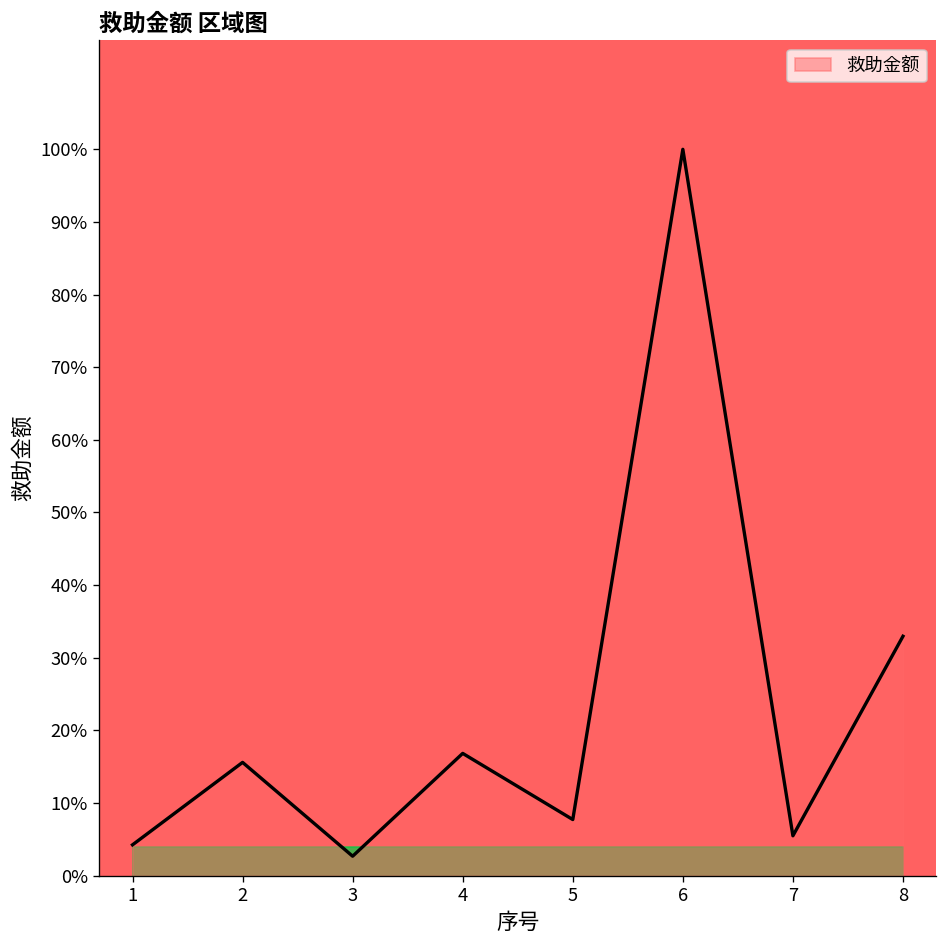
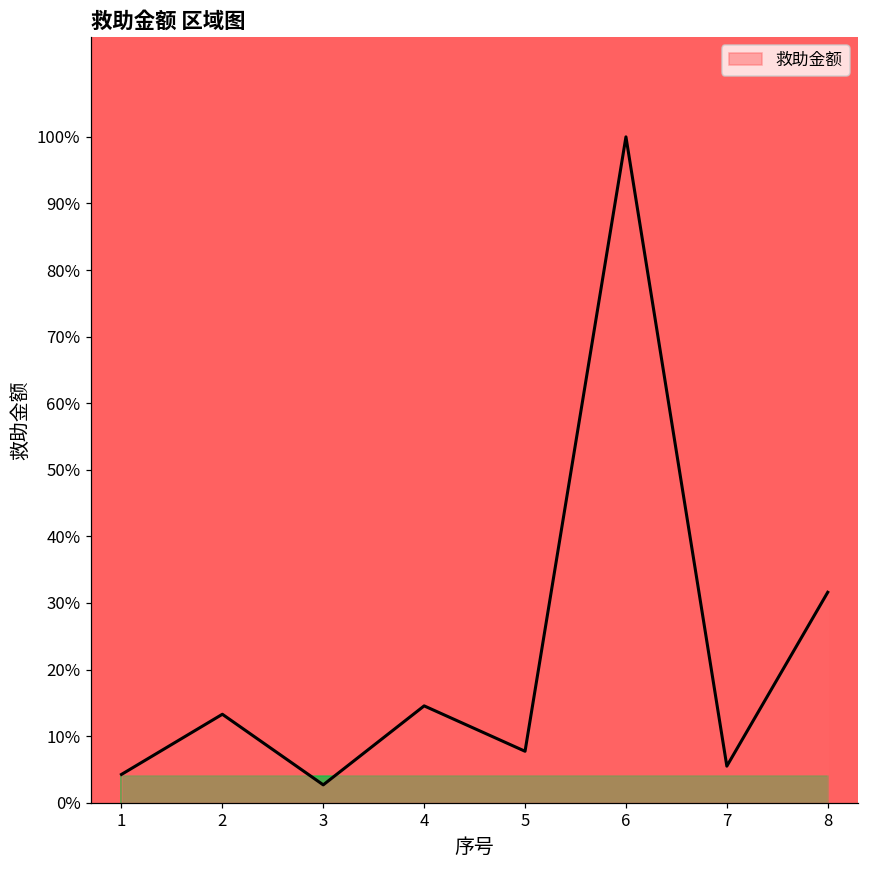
  {
    "救助金额": {
-     "2": "16%",
+     "2": "13%",
      "3": "3%",
-     "4": "17%",
+     "4": "15%",
      "5": "8%",
      "6": "100%",
      "7": "5%",
-     "8": "33%"
+     "8": "32%"
    }
  }
